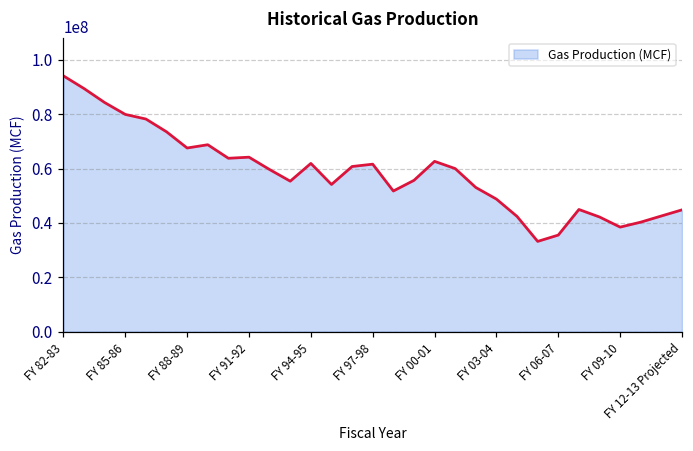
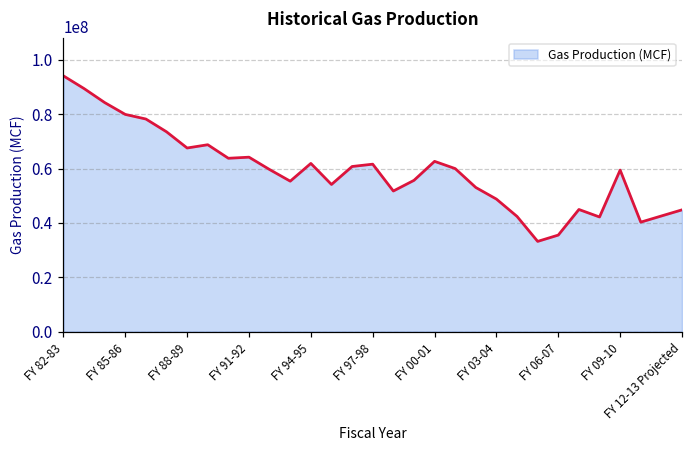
  {
    "FY 82-83": 94000000,
    "FY 85-86": 80000000,
    "FY 88-89": 68000000,
    "FY 91-92": 64000000,
    "FY 94-95": 62000000,
    "FY 97-98": 62000000,
    "FY 00-01": 63000000,
    "FY 03-04": 49000000,
    "FY 06-07": 36000000,
-   "FY 09-10": 38000000,
+   "FY 09-10": 59000000,
    "FY 12-13 Projected": 45000000
  }
